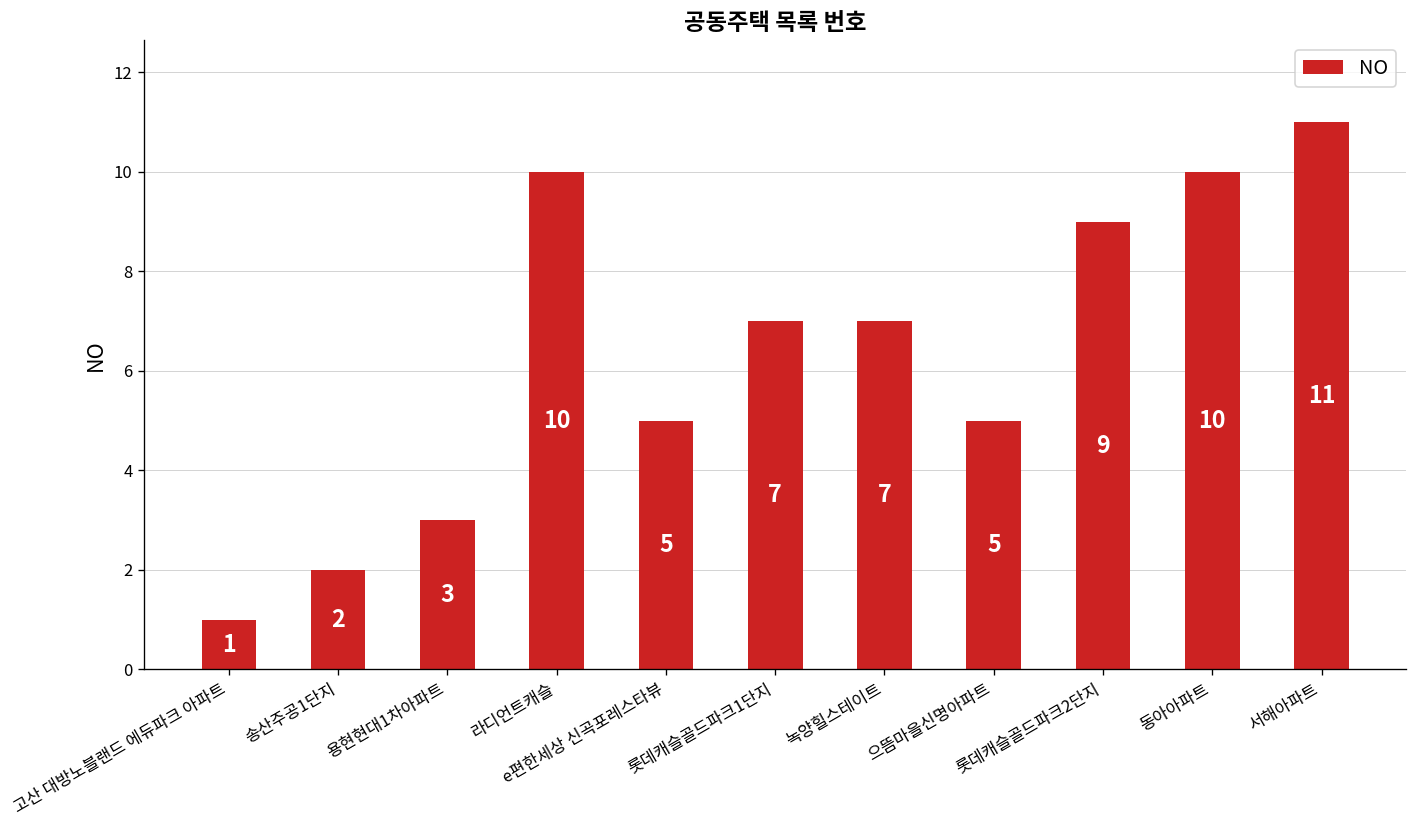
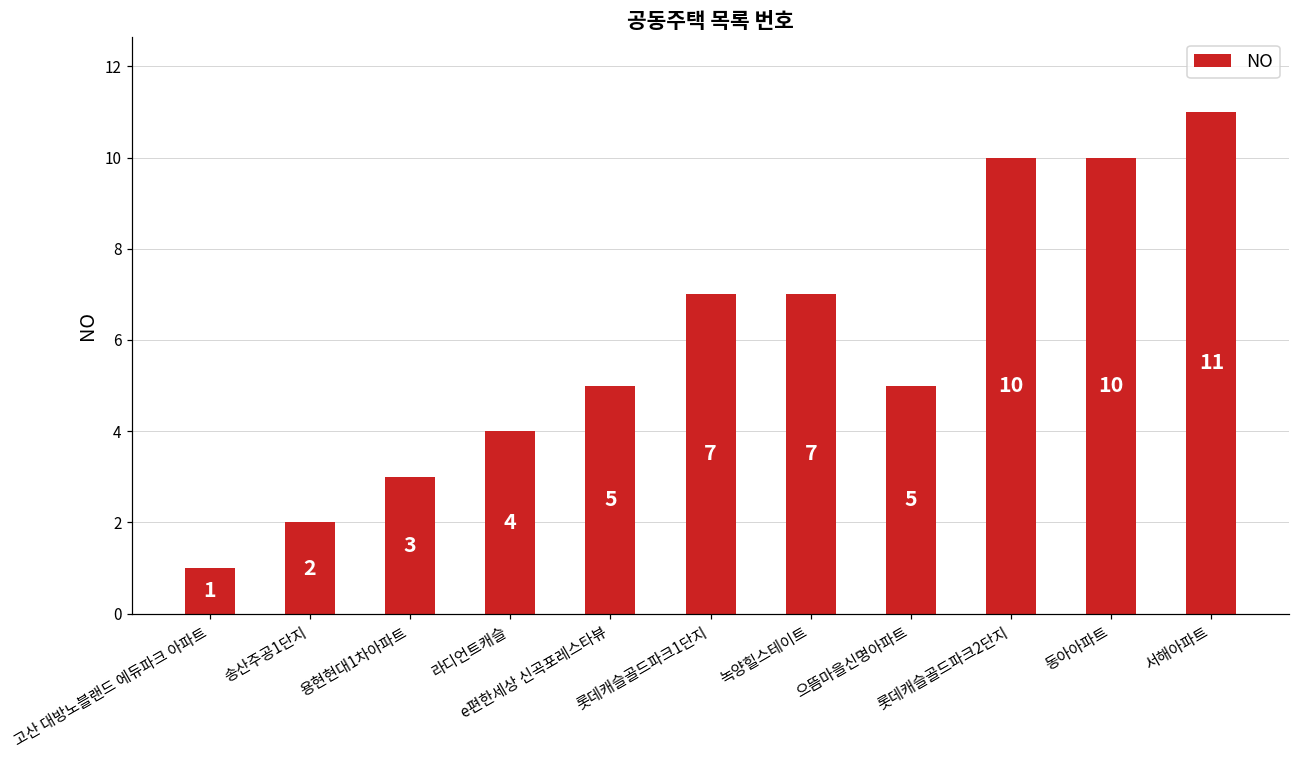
  {
    "고산 대방노블랜드 에듀파크 아파트": 1,
    "송산주공1단지": 2,
    "용현현대1차아파트": 3,
-   "라디언트캐슬": 10,
+   "라디언트캐슬": 4,
    "e편한세상 신곡포레스타뷰": 5,
    "롯데캐슬골드파크1단지": 7,
    "녹양힐스테이트": 7,
    "으뜸마을신명아파트": 5,
-   "롯데캐슬골드파크2단지": 9,
+   "롯데캐슬골드파크2단지": 10,
    "동아아파트": 10,
    "서해아파트": 11
  }
